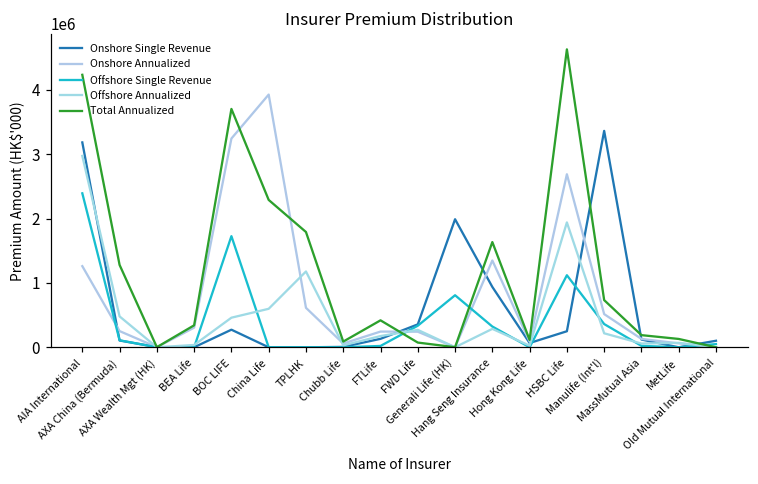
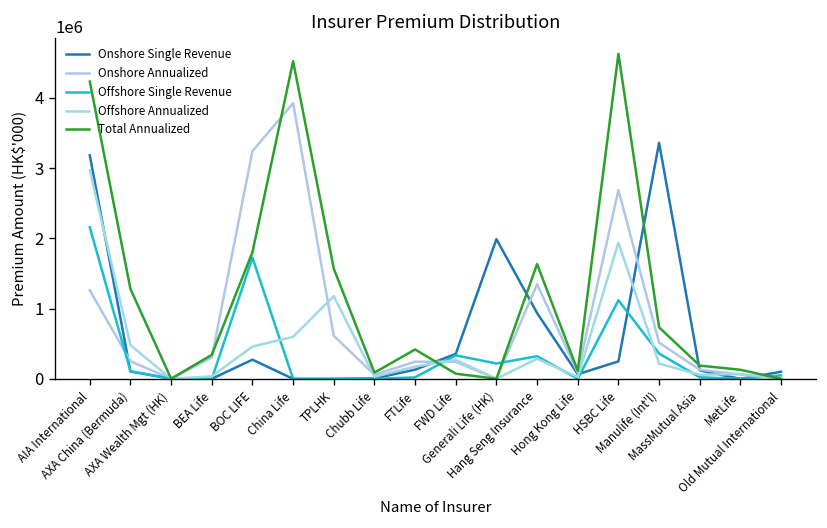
  {
    "Onshore Single Revenue": {
      "AIA International": 3200000,
      "BOC LIFE": 300000,
      "Generali Life (HK)": 2000000,
      "Hang Seng Insurance": 900000,
      "HSBC Life": 200000,
      "Manulife (Int'l)": 3400000,
      "Old Mutual International": 100000
    },
    "Offshore Single Revenue": {
-     "AIA International": 2400000,
+     "AIA International": 2200000,
      "BOC LIFE": 1700000,
      "FTLife": 0,
-     "Generali Life (HK)": 800000,
+     "Generali Life (HK)": 200000,
      "HSBC Life": 1100000,
      "Manulife (Int'l)": 400000,
      "Old Mutual International": 0
    },
    "Total Annualized": {
      "AIA International": 4200000,
      "AXA China (Bermuda)": 1300000,
-     "BOC LIFE": 3700000,
-     "China Life": 2300000,
-     "TPLHK": 1800000,
+     "BOC LIFE": 1800000,
+     "China Life": 4500000,
+     "TPLHK": 1600000,
      "FTLife": 400000,
      "FWD Life": 100000,
      "Hang Seng Insurance": 1600000,
      "HSBC Life": 4600000,
      "Manulife (Int'l)": 700000,
      "MassMutual Asia": 200000,
      "MetLife": 100000
    }
  }
